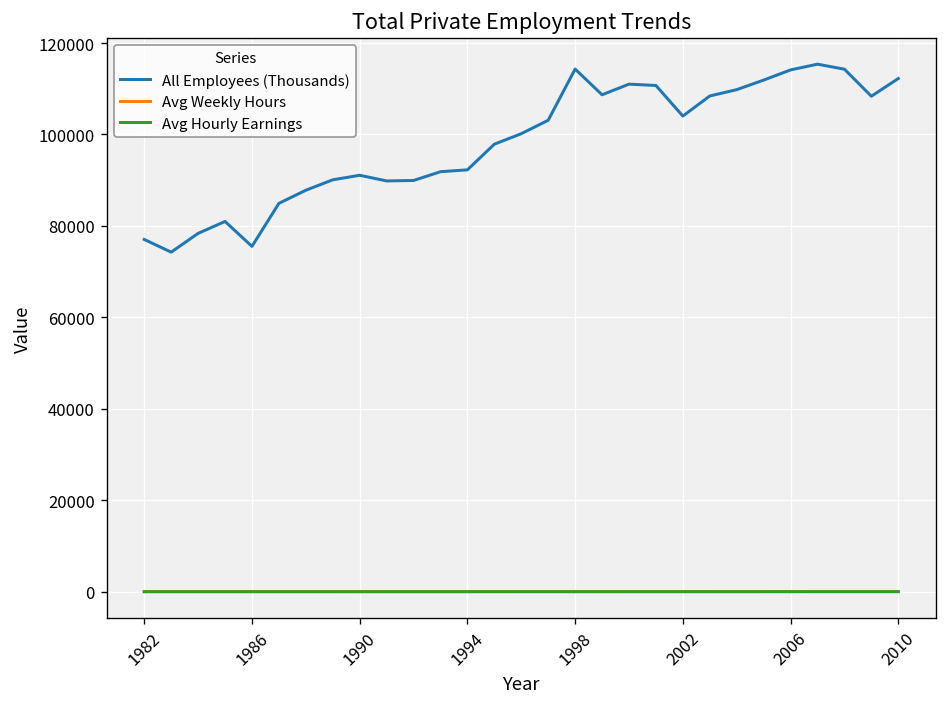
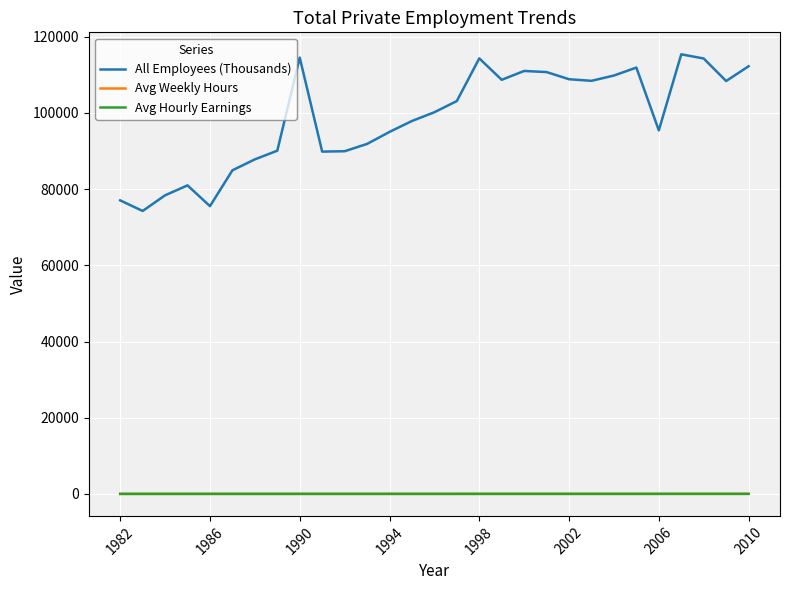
  {
    "All Employees (Thousands)": {
      "1982": 77000,
      "1986": 76000,
-     "1990": 91000,
-     "1994": 92000,
+     "1990": 115000,
+     "1994": 95000,
      "1998": 114000,
-     "2002": 104000,
-     "2006": 114000,
+     "2002": 109000,
+     "2006": 95000,
      "2010": 112000
    },
    "Avg Hourly Earnings": {
      "1982": 0,
      "1986": 0,
      "1990": 0,
      "1994": 0,
      "1998": 0,
      "2002": 0,
      "2006": 0,
      "2010": 0
    }
  }
